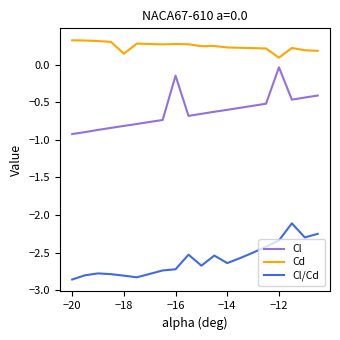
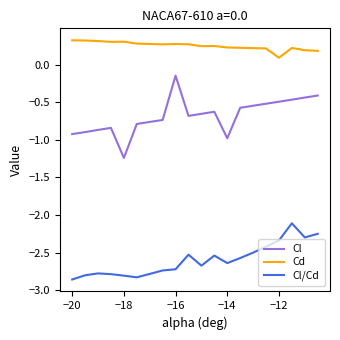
  {
    "Cl": {
      "−20": -0.9,
-     "−18": -0.8,
+     "−18": -1.2,
      "−16": -0.1,
-     "−14": -0.6,
-     "−12": 0.0
+     "−14": -1.0,
+     "−12": -0.5
    },
    "Cd": {
      "−20": 0.3,
-     "−18": 0.1,
+     "−18": 0.3,
      "−16": 0.3,
      "−14": 0.2,
      "−12": 0.1
    },
    "Cl/Cd": {
      "−20": -2.9,
      "−18": -2.8,
      "−16": -2.7,
      "−14": -2.6
    }
  }
